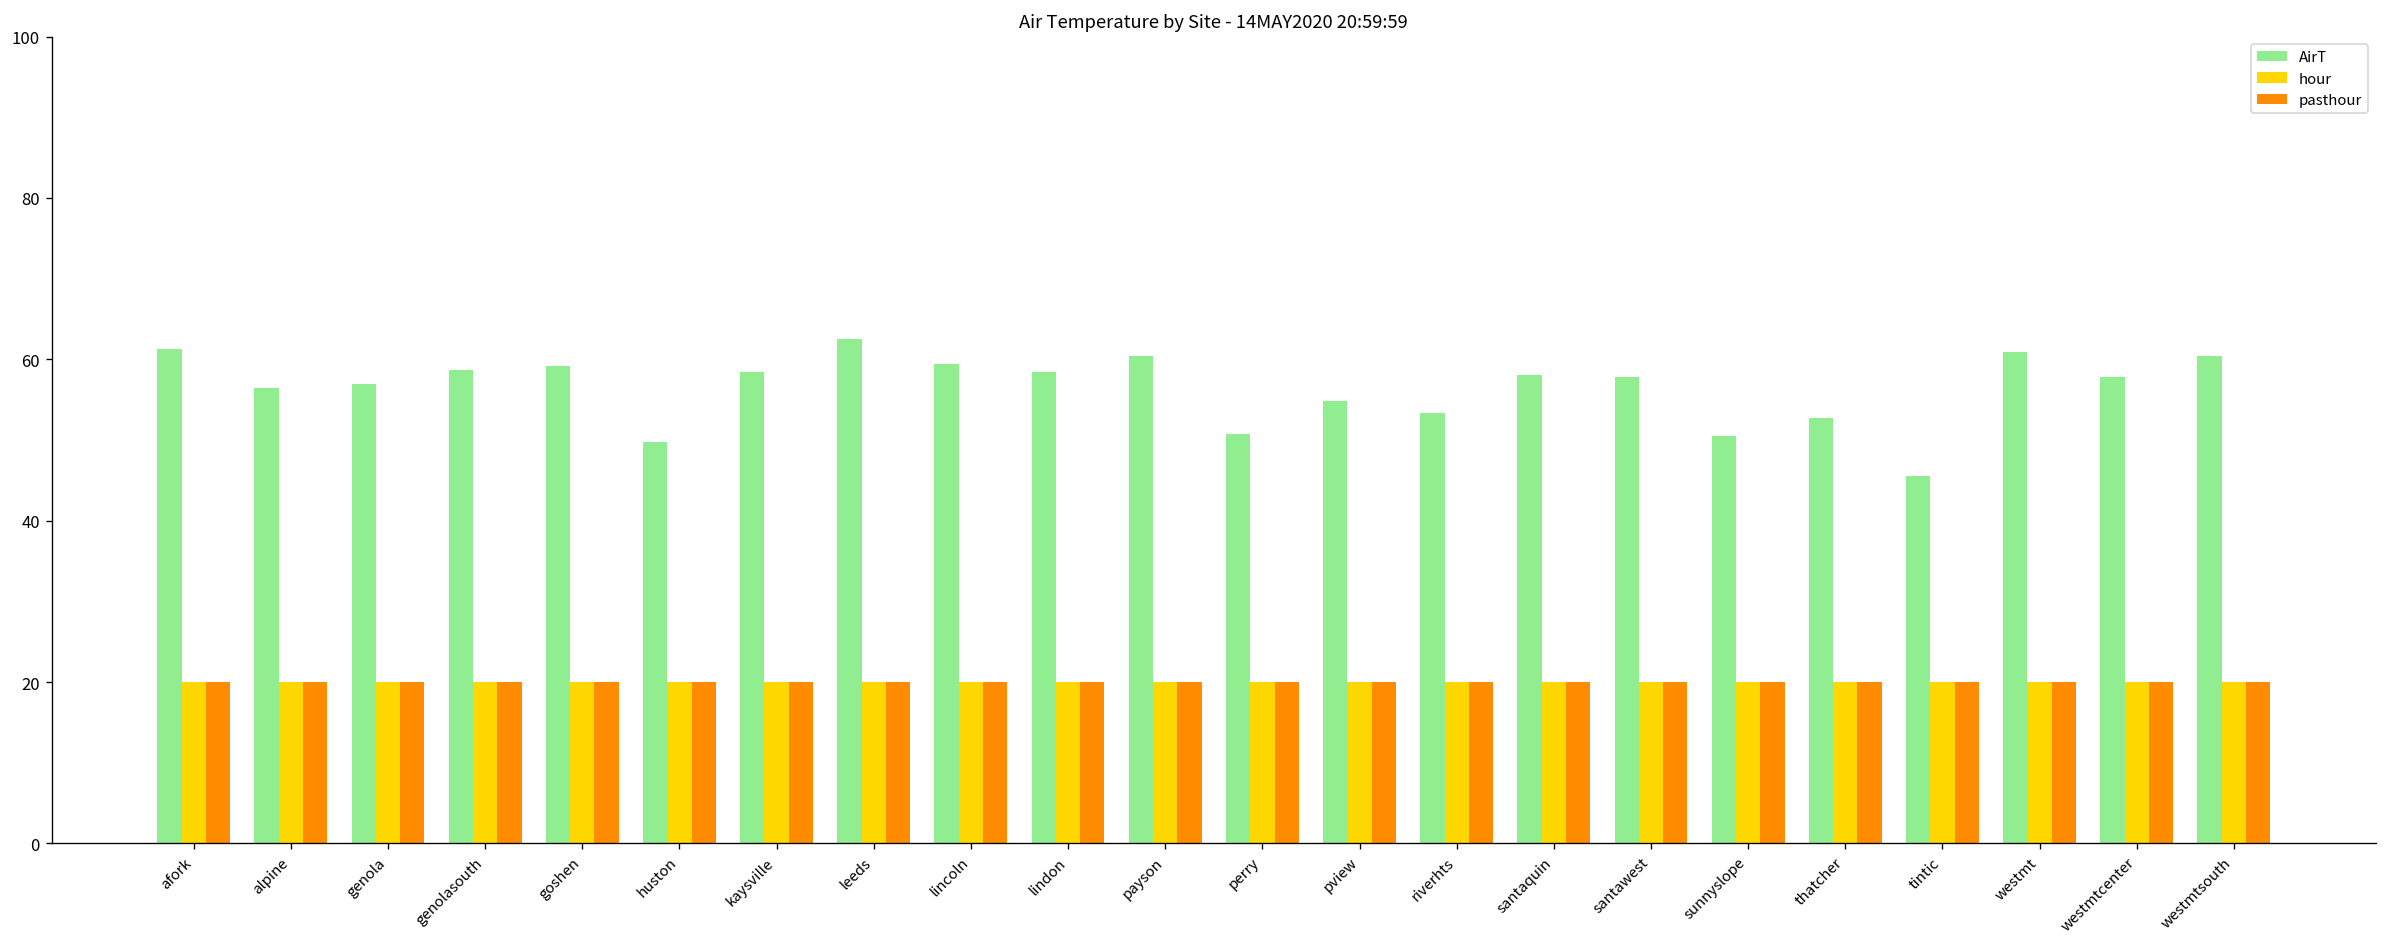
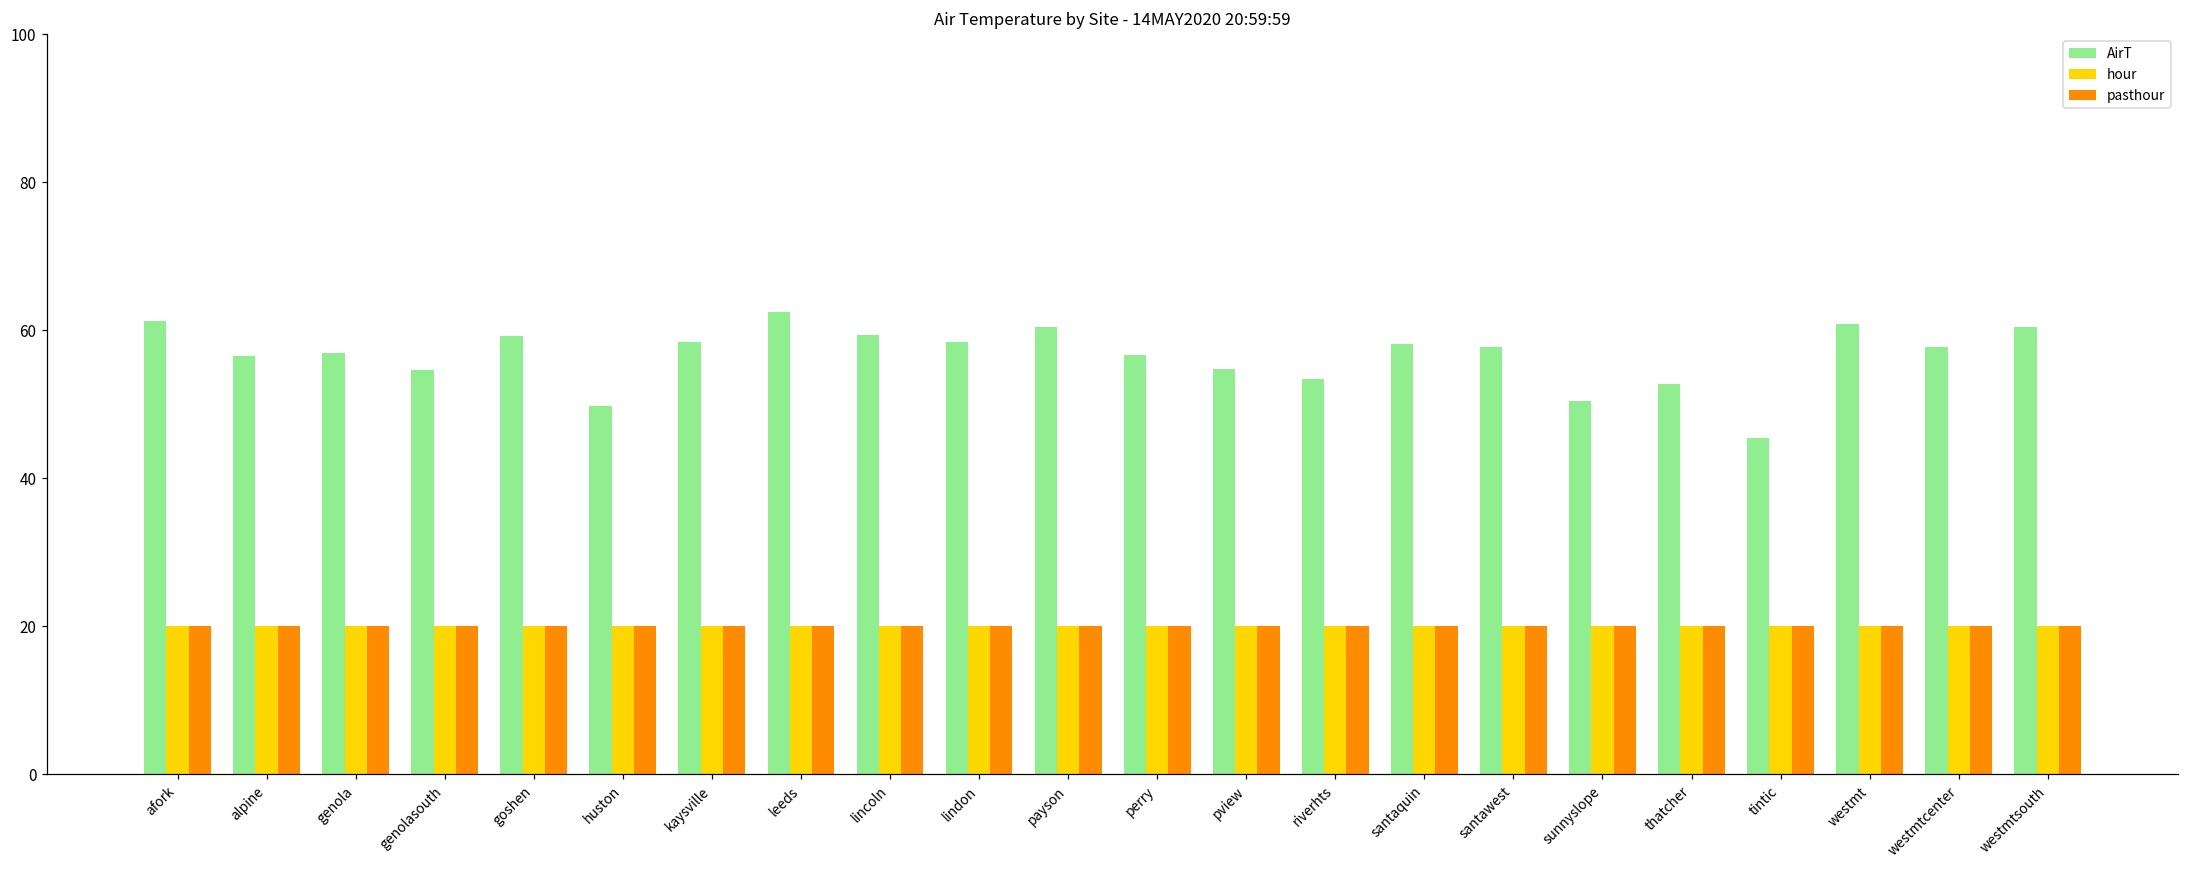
  {
    "AirT": {
      "afork": 61,
      "alpine": 57,
      "genola": 57,
-     "genolasouth": 59,
+     "genolasouth": 55,
      "goshen": 59,
      "huston": 50,
      "kaysville": 58,
      "leeds": 63,
      "lincoln": 59,
      "lindon": 58,
      "payson": 60,
-     "perry": 51,
+     "perry": 57,
      "pview": 55,
      "riverhts": 53,
      "santaquin": 58,
      "santawest": 58,
      "sunnyslope": 51,
      "thatcher": 53,
      "tintic": 46,
      "westmt": 61,
      "westmtcenter": 58,
      "westmtsouth": 60
    },
    "hour": {
      "afork": 20,
      "alpine": 20,
      "genola": 20,
      "genolasouth": 20,
      "goshen": 20,
      "huston": 20,
      "kaysville": 20,
      "leeds": 20,
      "lincoln": 20,
      "lindon": 20,
      "payson": 20,
      "perry": 20,
      "pview": 20,
      "riverhts": 20,
      "santaquin": 20,
      "santawest": 20,
      "sunnyslope": 20,
      "thatcher": 20,
      "tintic": 20,
      "westmt": 20,
      "westmtcenter": 20,
      "westmtsouth": 20
    },
    "pasthour": {
      "afork": 20,
      "alpine": 20,
      "genola": 20,
      "genolasouth": 20,
      "goshen": 20,
      "huston": 20,
      "kaysville": 20,
      "leeds": 20,
      "lincoln": 20,
      "lindon": 20,
      "payson": 20,
      "perry": 20,
      "pview": 20,
      "riverhts": 20,
      "santaquin": 20,
      "santawest": 20,
      "sunnyslope": 20,
      "thatcher": 20,
      "tintic": 20,
      "westmt": 20,
      "westmtcenter": 20,
      "westmtsouth": 20
    }
  }
